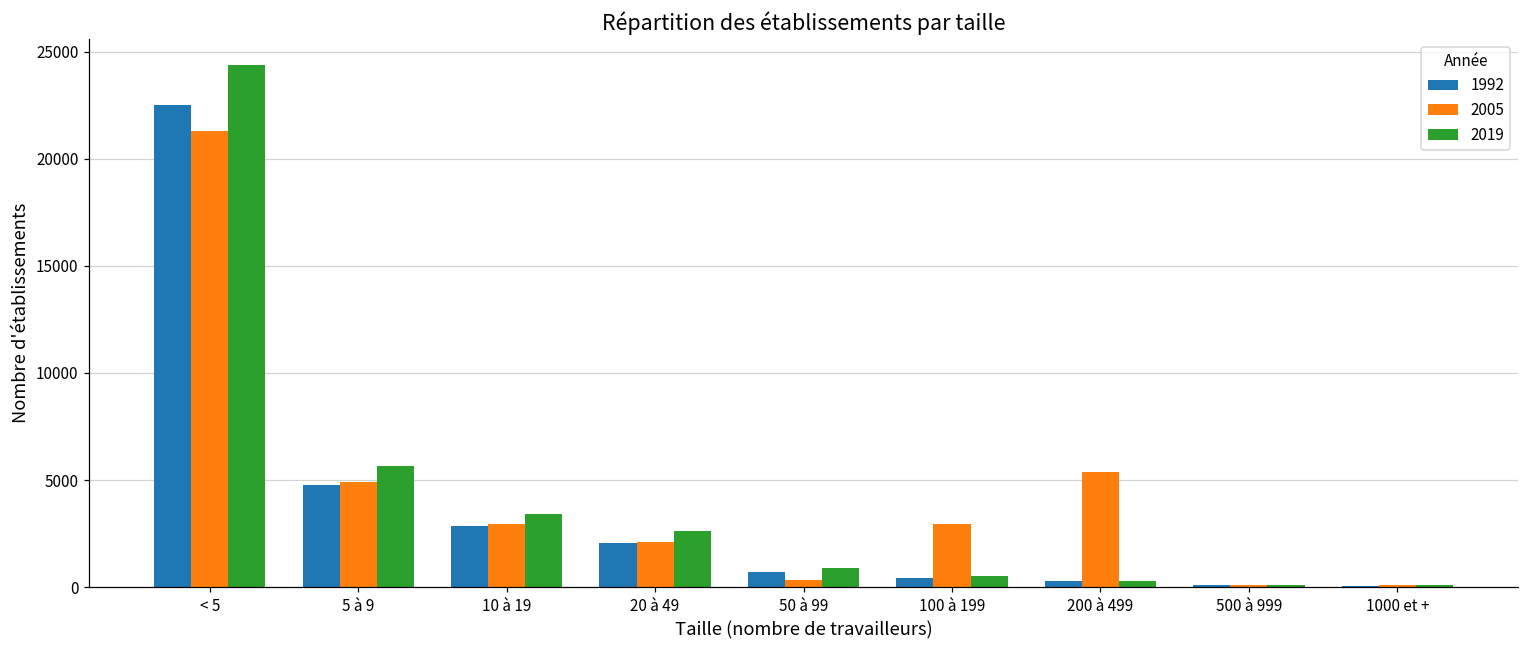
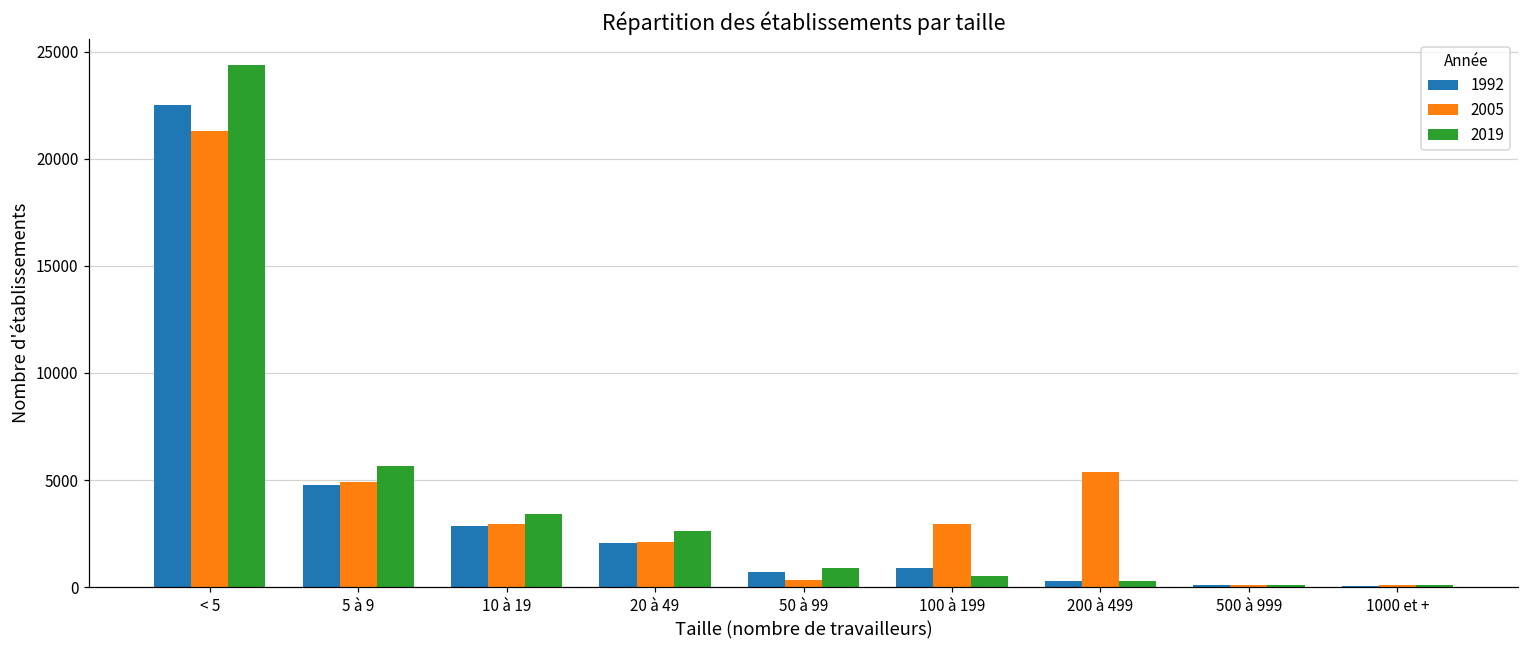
  {
    "1992": {
      "< 5": 22500,
      "5 à 9": 4800,
      "10 à 19": 2900,
      "20 à 49": 2000,
      "50 à 99": 700,
-     "100 à 199": 400,
+     "100 à 199": 900,
      "200 à 499": 300
    },
    "2005": {
      "< 5": 21300,
      "5 à 9": 4900,
      "10 à 19": 3000,
      "20 à 49": 2100,
      "50 à 99": 300,
      "100 à 199": 3000,
      "200 à 499": 5400
    },
    "2019": {
      "< 5": 24400,
      "5 à 9": 5600,
      "10 à 19": 3400,
      "20 à 49": 2600,
      "50 à 99": 900,
      "100 à 199": 500,
      "200 à 499": 300
    }
  }
